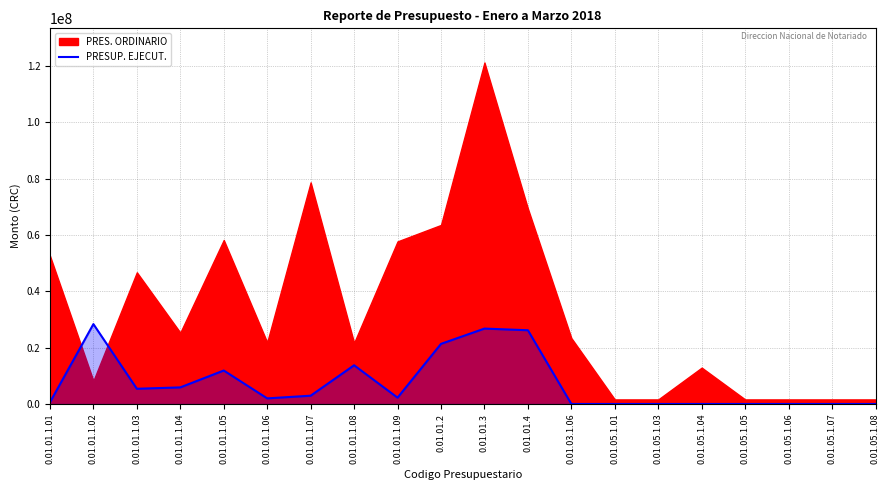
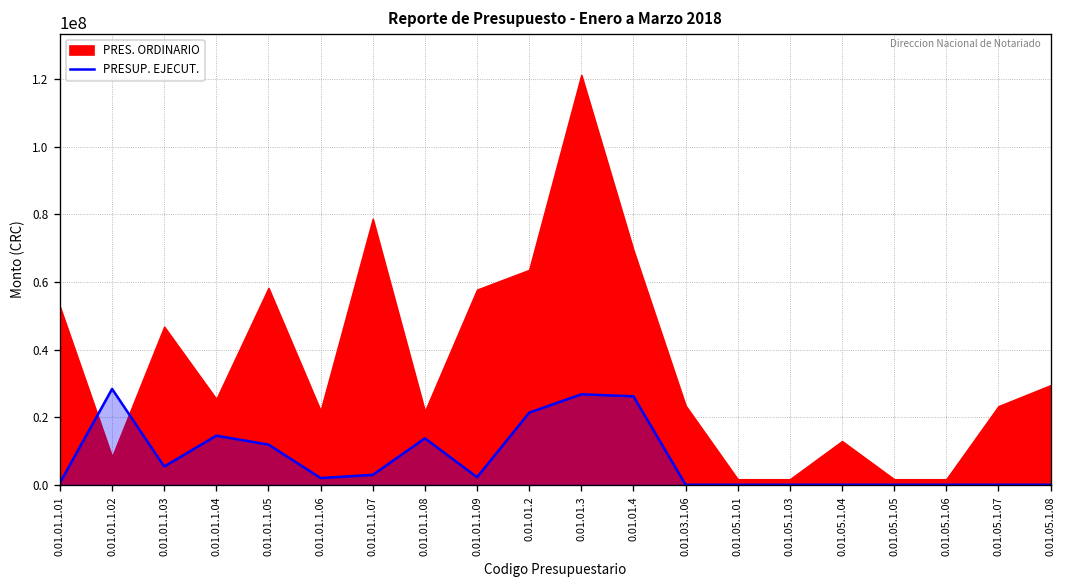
  {
    "PRESUP. EJECUT.": {
      "0.01.01.1.01": 1000000,
      "0.01.01.1.02": 28000000,
      "0.01.01.1.03": 5000000,
-     "0.01.01.1.04": 6000000,
+     "0.01.01.1.04": 15000000,
      "0.01.01.1.05": 12000000,
      "0.01.01.1.06": 2000000,
      "0.01.01.1.07": 3000000,
      "0.01.01.1.08": 14000000,
      "0.01.01.1.09": 2000000,
      "0.01.01.2": 21000000,
      "0.01.01.3": 27000000,
      "0.01.01.4": 26000000,
      "0.01.03.1.06": 0,
      "0.01.05.1.01": 0,
      "0.01.05.1.03": 0,
      "0.01.05.1.04": 0,
      "0.01.05.1.05": 0,
      "0.01.05.1.06": 0,
      "0.01.05.1.07": 0,
      "0.01.05.1.08": 0
    },
    "PRES. ORDINARIO": {
      "0.01.01.1.01": 53000000,
      "0.01.01.1.02": 8000000,
      "0.01.01.1.03": 47000000,
      "0.01.01.1.04": 25000000,
      "0.01.01.1.05": 58000000,
      "0.01.01.1.06": 22000000,
      "0.01.01.1.07": 79000000,
      "0.01.01.1.08": 22000000,
      "0.01.01.1.09": 58000000,
      "0.01.01.2": 64000000,
      "0.01.01.3": 121000000,
      "0.01.01.4": 69000000,
      "0.01.03.1.06": 23000000,
      "0.01.05.1.01": 2000000,
      "0.01.05.1.03": 2000000,
      "0.01.05.1.04": 13000000,
      "0.01.05.1.05": 2000000,
      "0.01.05.1.06": 2000000,
-     "0.01.05.1.07": 2000000,
-     "0.01.05.1.08": 2000000
+     "0.01.05.1.07": 23000000,
+     "0.01.05.1.08": 29000000
    }
  }
